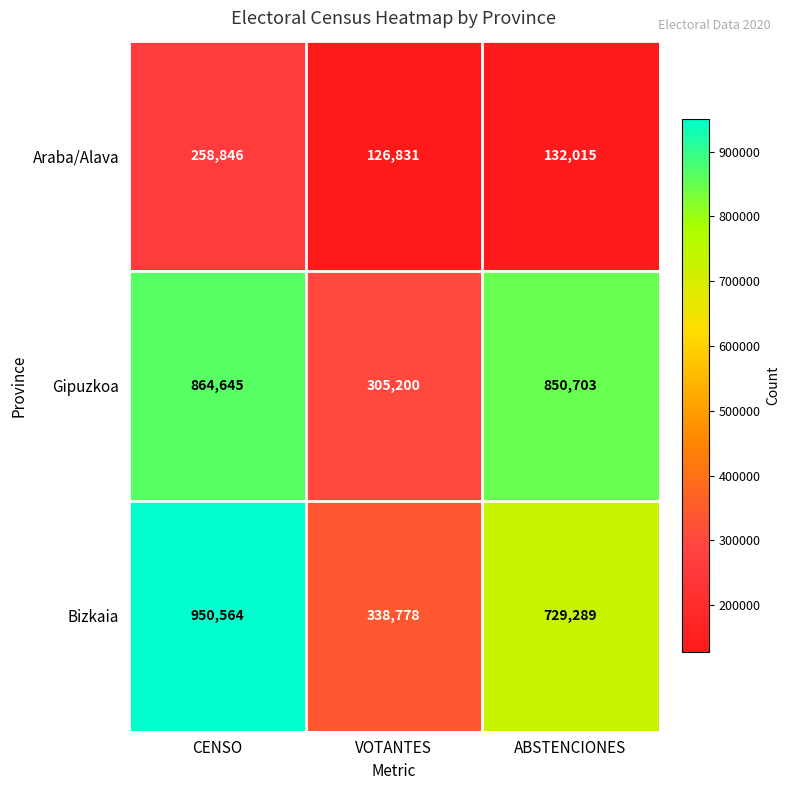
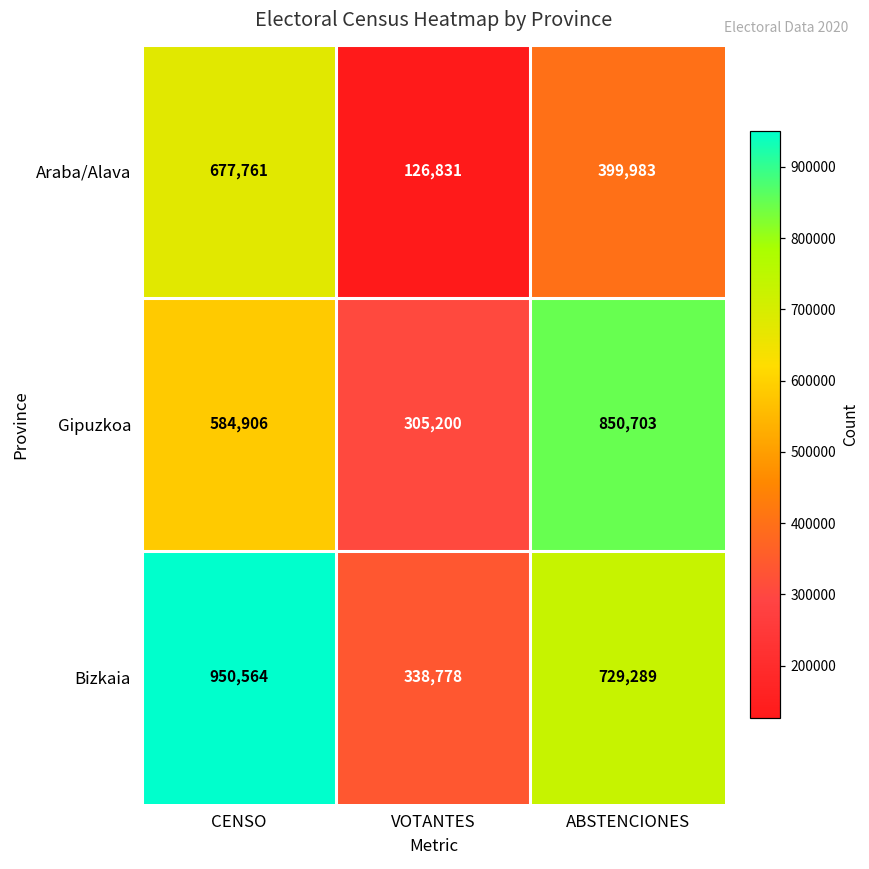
  {
    "Araba/Alava": {
-     "CENSO": "258,846",
+     "CENSO": "677,761",
      "VOTANTES": "126,831",
-     "ABSTENCIONES": "132,015"
+     "ABSTENCIONES": "399,983"
    },
    "Gipuzkoa": {
-     "CENSO": "864,645",
+     "CENSO": "584,906",
      "VOTANTES": "305,200",
      "ABSTENCIONES": "850,703"
    },
    "Bizkaia": {
      "CENSO": "950,564",
      "VOTANTES": "338,778",
      "ABSTENCIONES": "729,289"
    }
  }
